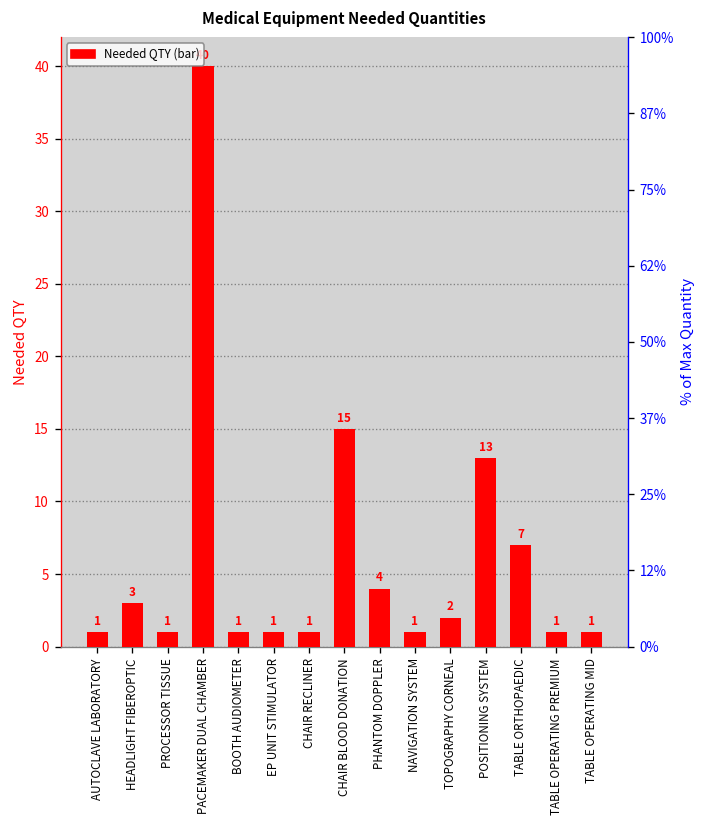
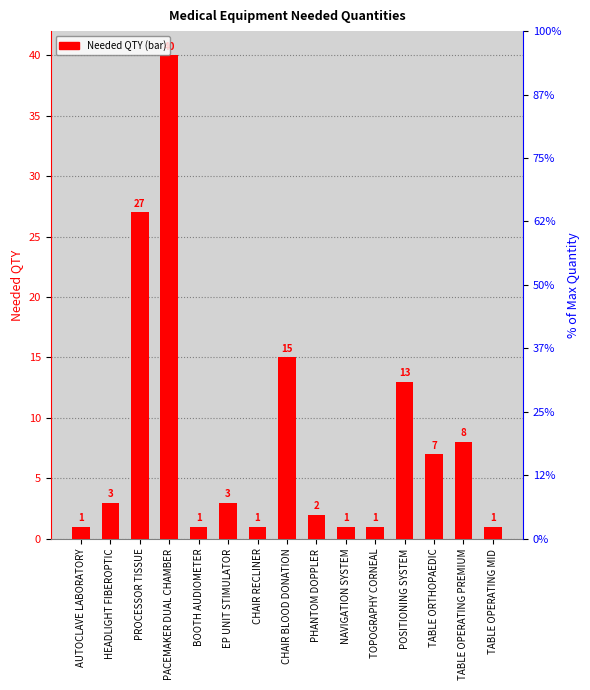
  {
    "AUTOCLAVE LABORATORY": 1,
    "HEADLIGHT FIBEROPTIC": 3,
-   "PROCESSOR TISSUE": 1,
+   "PROCESSOR TISSUE": 27,
    "BOOTH AUDIOMETER": 1,
-   "EP UNIT STIMULATOR": 1,
+   "EP UNIT STIMULATOR": 3,
    "CHAIR RECLINER": 1,
    "CHAIR BLOOD DONATION": 15,
-   "PHANTOM DOPPLER": 4,
+   "PHANTOM DOPPLER": 2,
    "NAVIGATION SYSTEM": 1,
-   "TOPOGRAPHY CORNEAL": 2,
+   "TOPOGRAPHY CORNEAL": 1,
    "POSITIONING SYSTEM": 13,
    "TABLE ORTHOPAEDIC": 7,
-   "TABLE OPERATING PREMIUM": 1,
+   "TABLE OPERATING PREMIUM": 8,
    "TABLE OPERATING MID": 1
  }
